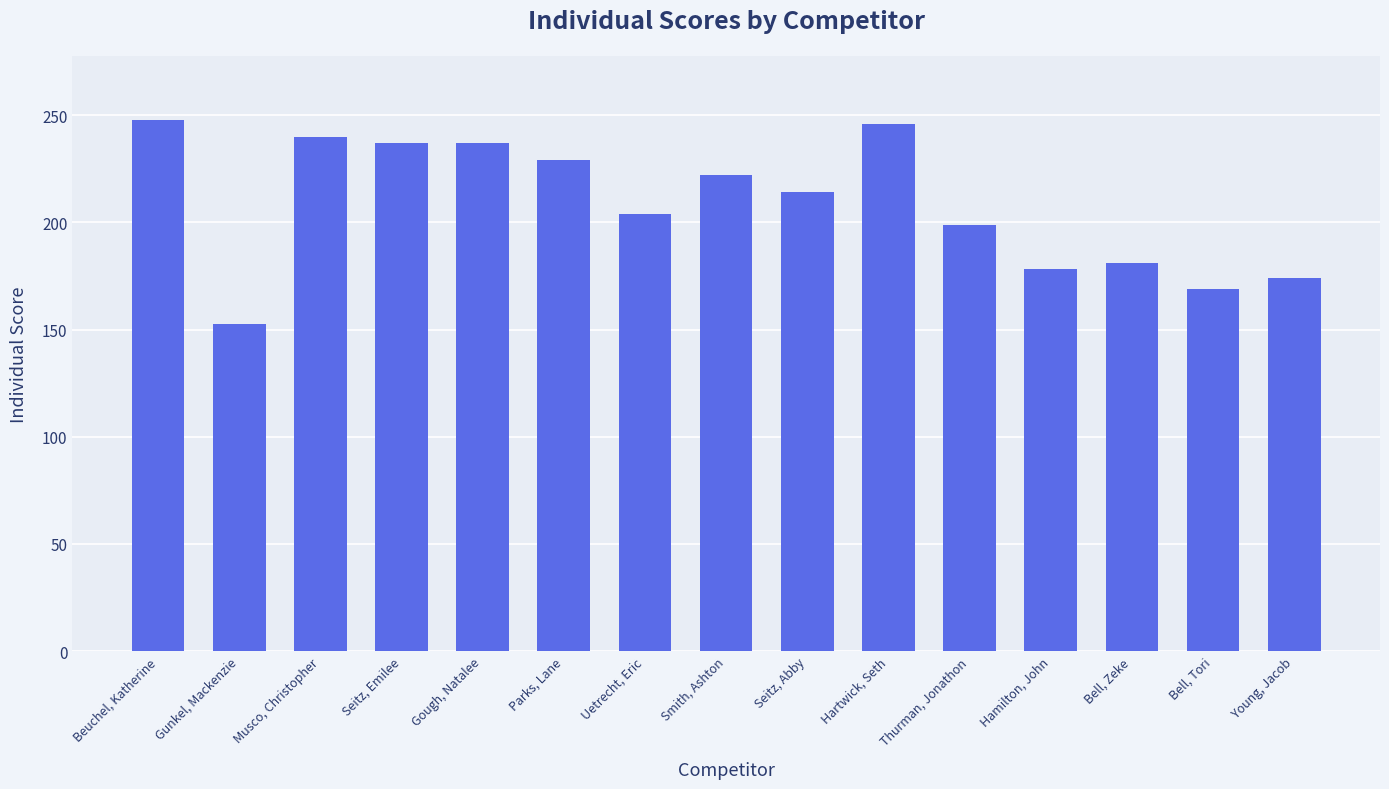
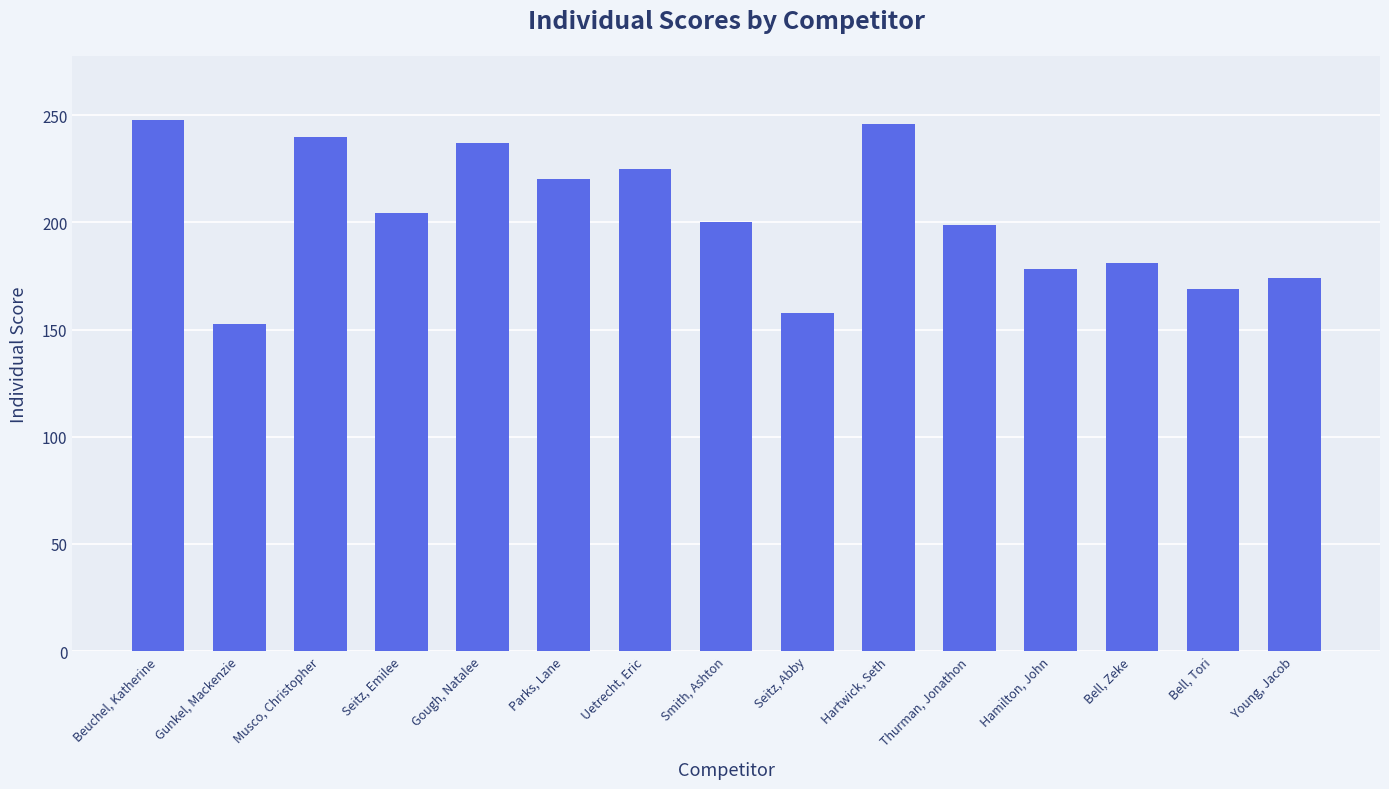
  {
    "Beuchel, Katherine": 248,
    "Gunkel, Mackenzie": 153,
    "Musco, Christopher": 240,
-   "Seitz, Emilee": 237,
+   "Seitz, Emilee": 204,
    "Gough, Natalee": 237,
-   "Parks, Lane": 229,
-   "Uetrecht, Eric": 204,
-   "Smith, Ashton": 222,
-   "Seitz, Abby": 214,
+   "Parks, Lane": 220,
+   "Uetrecht, Eric": 225,
+   "Smith, Ashton": 200,
+   "Seitz, Abby": 158,
    "Hartwick, Seth": 246,
    "Thurman, Jonathon": 199,
    "Hamilton, John": 178,
    "Bell, Zeke": 181,
    "Bell, Tori": 169,
    "Young, Jacob": 174
  }
